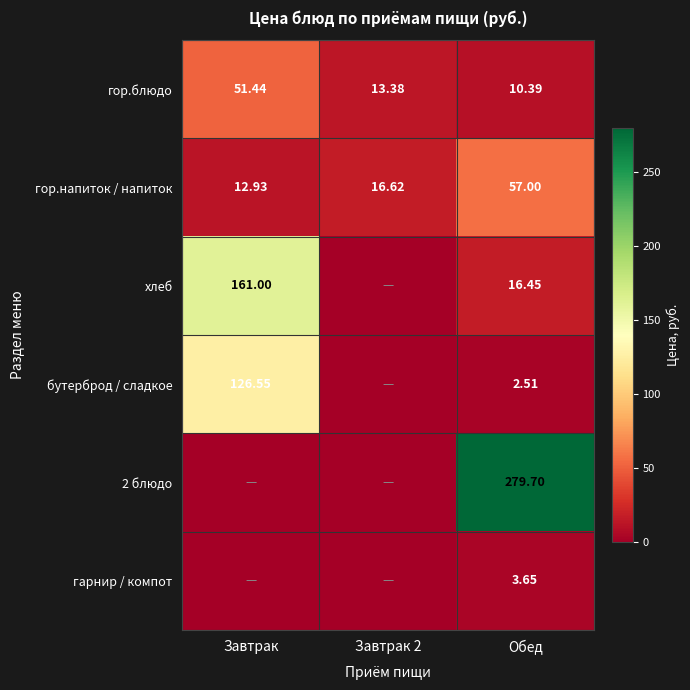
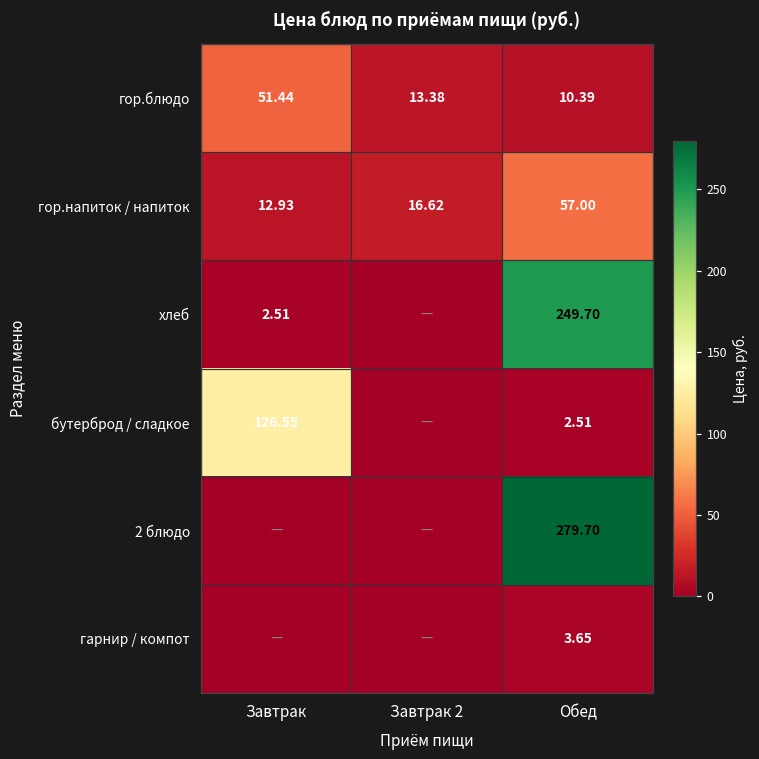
  {
    "гор.блюдо": {
      "Завтрак": 51.44,
      "Завтрак 2": 13.38,
      "Обед": 10.39
    },
    "гор.напиток / напиток": {
      "Завтрак": 12.93,
      "Завтрак 2": 16.62,
      "Обед": 57.00
    },
    "хлеб": {
-     "Завтрак": 161.00,
-     "Обед": 16.45
+     "Завтрак": 2.51,
+     "Обед": 249.70
    },
    "бутерброд / сладкое": {
      "Завтрак": 126.55,
      "Обед": 2.51
    },
    "2 блюдо": {
      "Обед": 279.70
    },
    "гарнир / компот": {
      "Обед": 3.65
    }
  }
